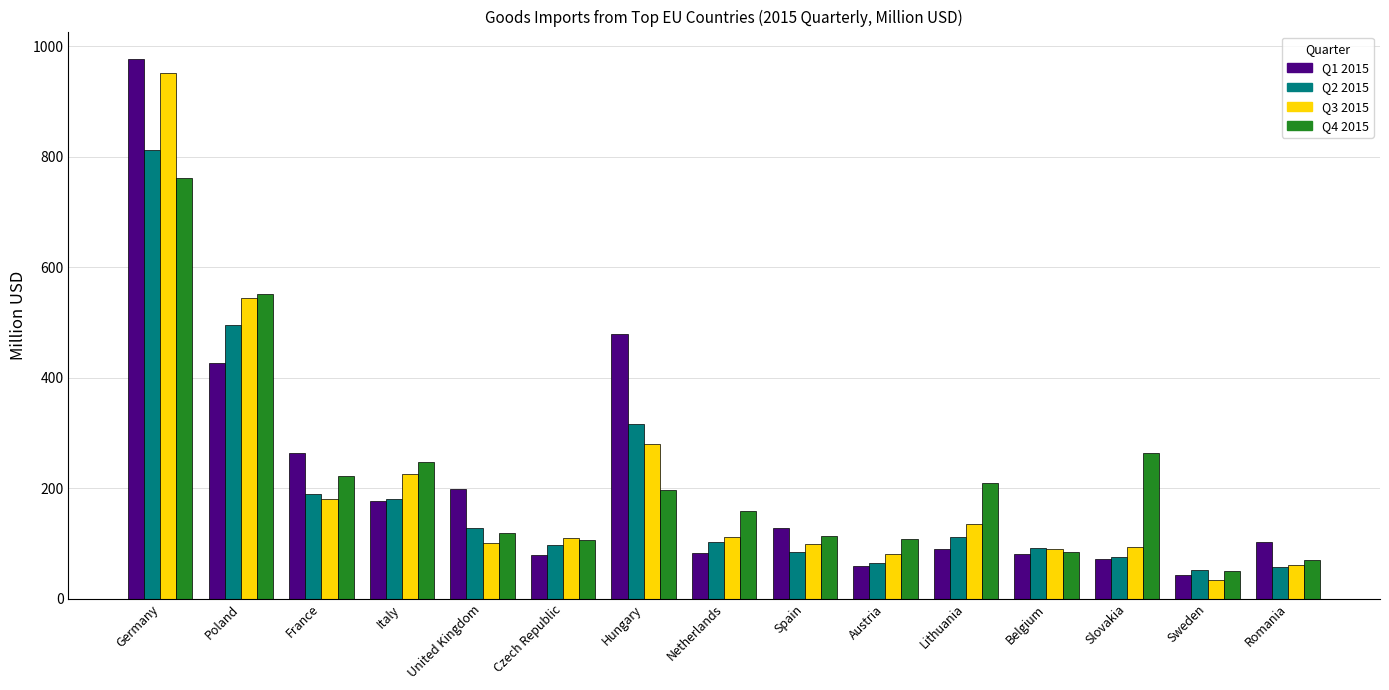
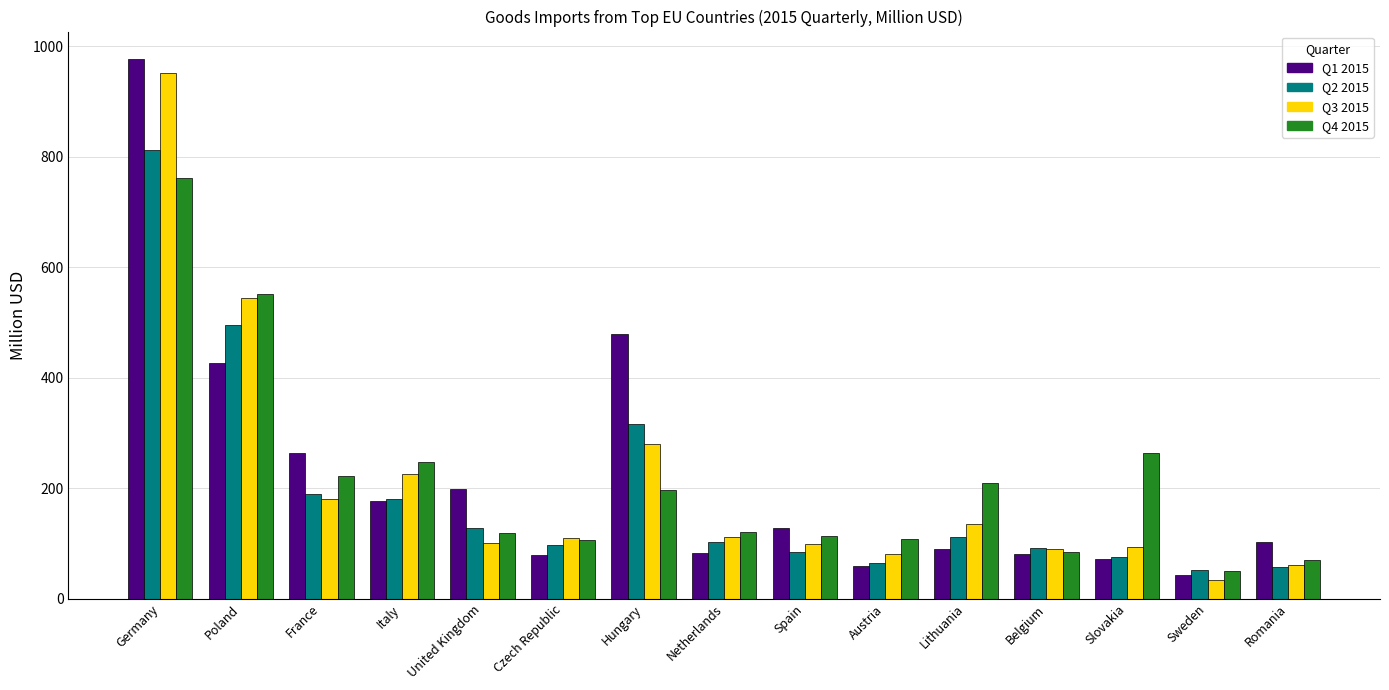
  {
    "Q1 2015": {
      "Germany": 980,
      "Poland": 430,
      "France": 260,
      "Italy": 180,
      "United Kingdom": 200,
      "Czech Republic": 80,
      "Hungary": 480,
      "Netherlands": 80,
      "Spain": 130,
      "Austria": 60,
      "Lithuania": 90,
      "Belgium": 80,
      "Slovakia": 70,
      "Sweden": 40,
      "Romania": 100
    },
    "Q2 2015": {
      "Germany": 810,
      "Poland": 500,
      "France": 190,
      "Italy": 180,
      "United Kingdom": 130,
      "Czech Republic": 100,
      "Hungary": 320,
      "Netherlands": 100,
      "Spain": 80,
      "Austria": 60,
      "Lithuania": 110,
      "Belgium": 90,
      "Slovakia": 80,
      "Sweden": 50,
      "Romania": 60
    },
    "Q3 2015": {
      "Germany": 950,
      "Poland": 550,
      "France": 180,
      "Italy": 230,
      "United Kingdom": 100,
      "Czech Republic": 110,
      "Hungary": 280,
      "Netherlands": 110,
      "Spain": 100,
      "Austria": 80,
      "Lithuania": 140,
      "Belgium": 90,
      "Slovakia": 90,
      "Sweden": 30,
      "Romania": 60
    },
    "Q4 2015": {
      "Germany": 760,
      "Poland": 550,
      "France": 220,
      "Italy": 250,
      "United Kingdom": 120,
      "Czech Republic": 110,
      "Hungary": 200,
-     "Netherlands": 160,
+     "Netherlands": 120,
      "Spain": 110,
      "Austria": 110,
      "Lithuania": 210,
      "Belgium": 80,
      "Slovakia": 260,
      "Sweden": 50,
      "Romania": 70
    }
  }
